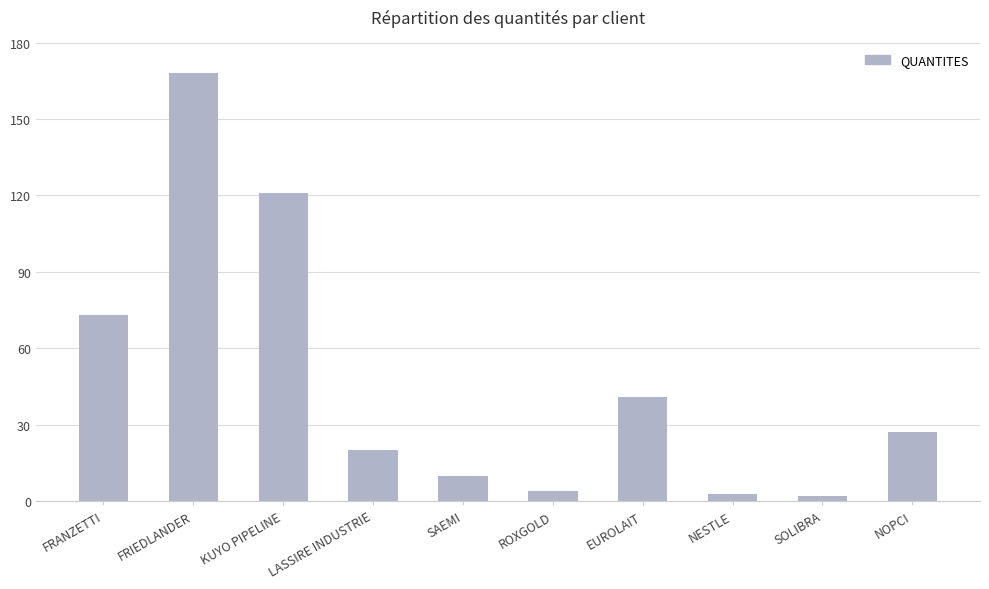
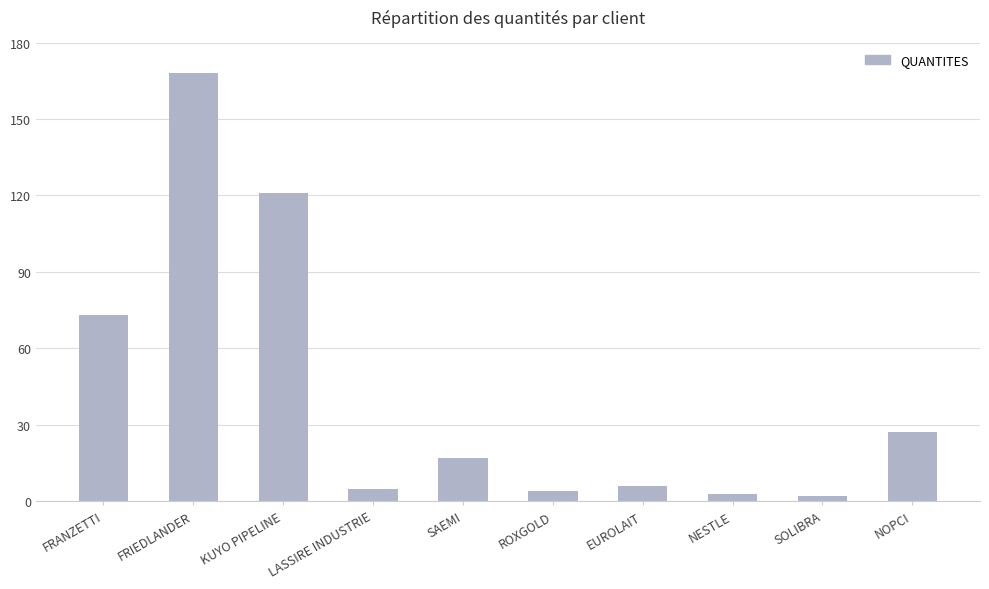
  {
    "FRANZETTI": 73,
    "FRIEDLANDER": 168,
    "KUYO PIPELINE": 121,
-   "LASSIRE INDUSTRIE": 20,
-   "SAEMI": 10,
+   "LASSIRE INDUSTRIE": 5,
+   "SAEMI": 17,
    "ROXGOLD": 4,
-   "EUROLAIT": 41,
+   "EUROLAIT": 6,
    "NESTLE": 3,
    "SOLIBRA": 2,
    "NOPCI": 27
  }
